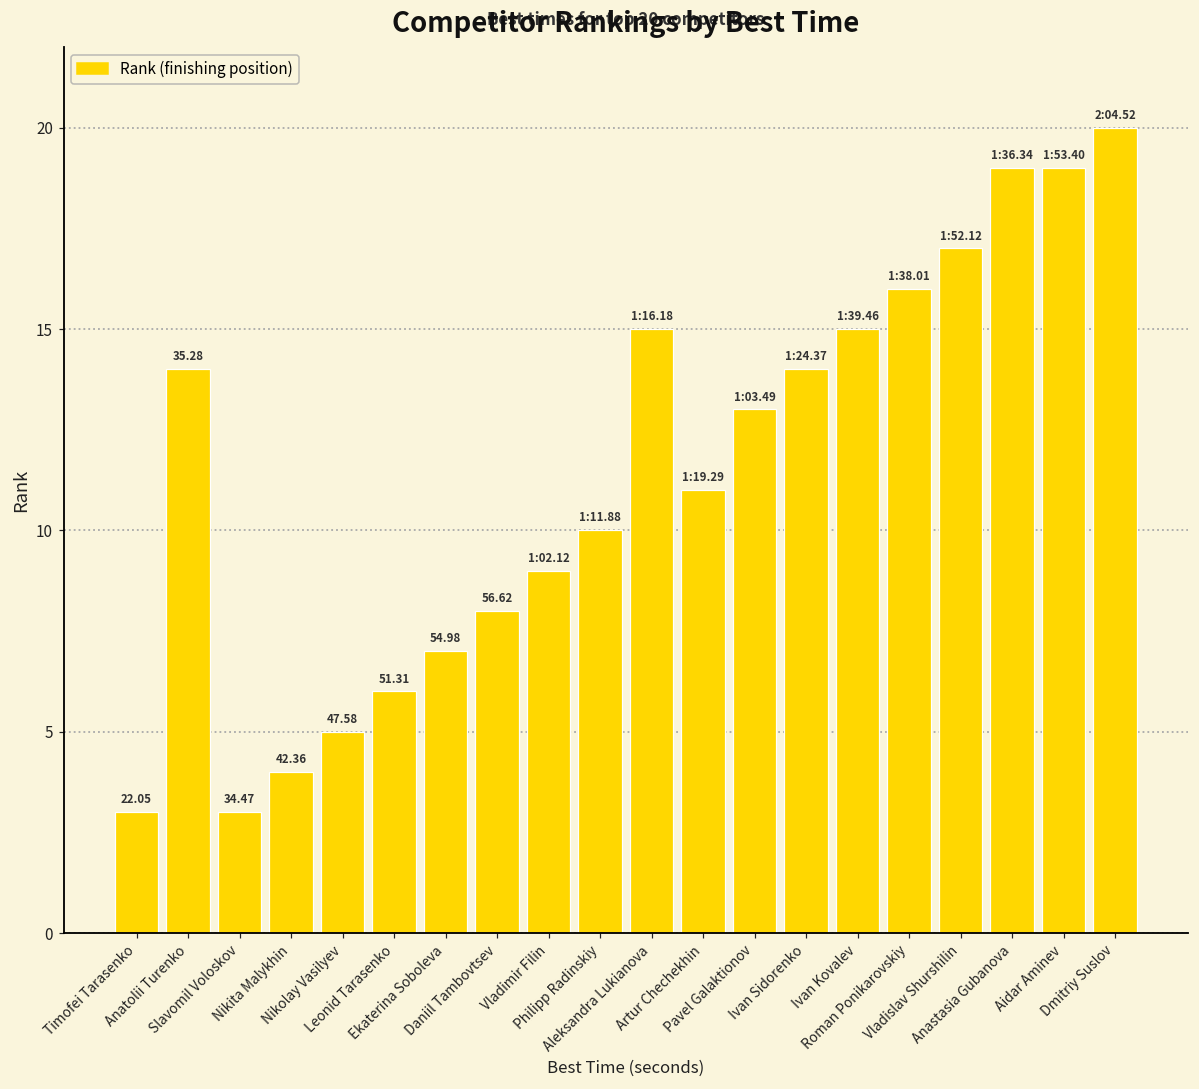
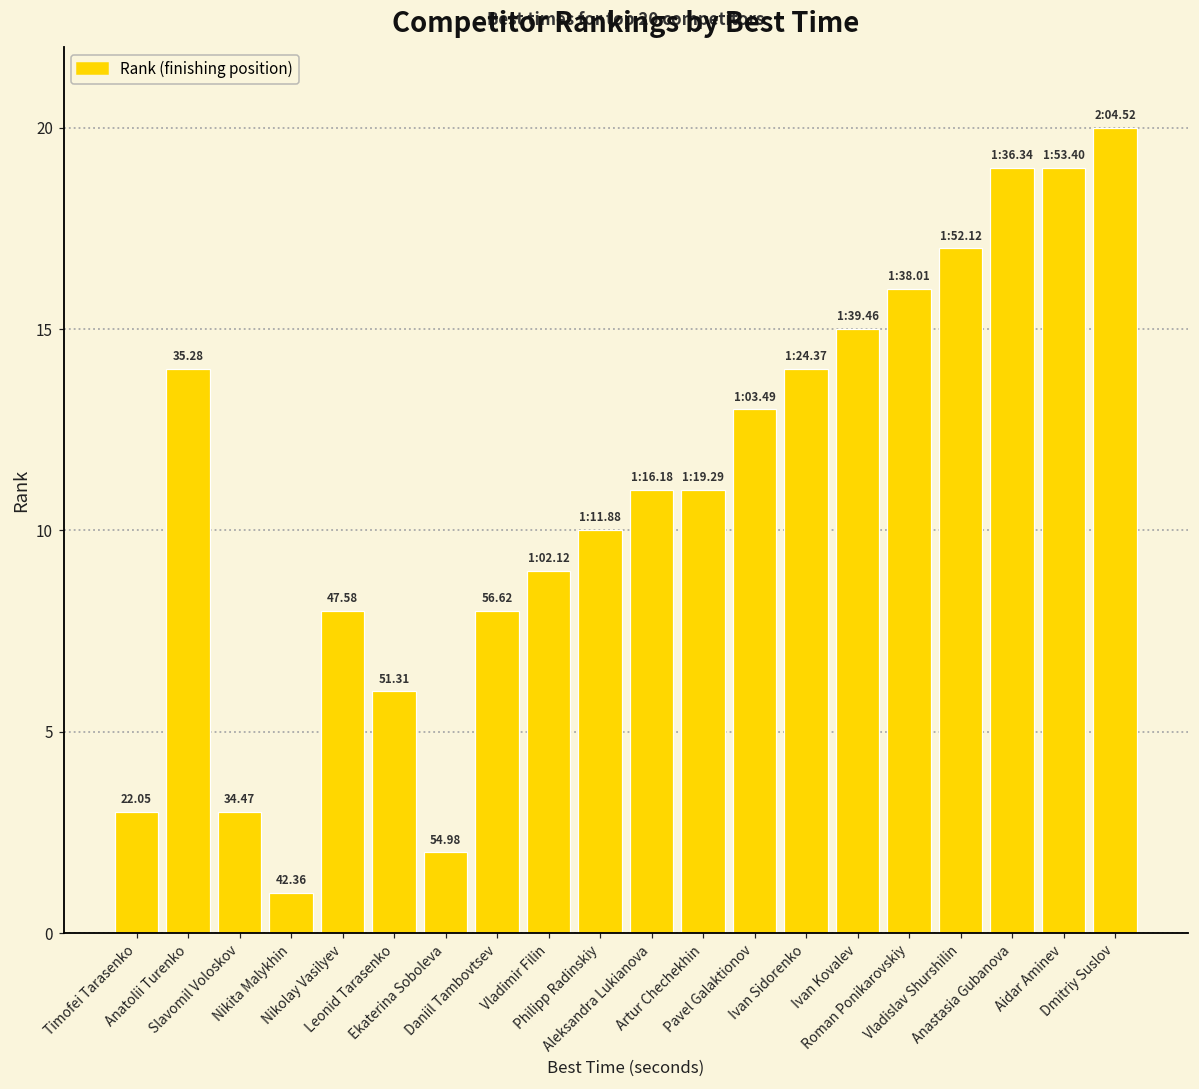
  {
-   "Nikita Malykhin": 4,
-   "Nikolay Vasilyev": 5,
-   "Ekaterina Soboleva": 7,
-   "Aleksandra Lukianova": 15
+   "Nikita Malykhin": 1,
+   "Nikolay Vasilyev": 8,
+   "Ekaterina Soboleva": 2,
+   "Aleksandra Lukianova": 11
  }
